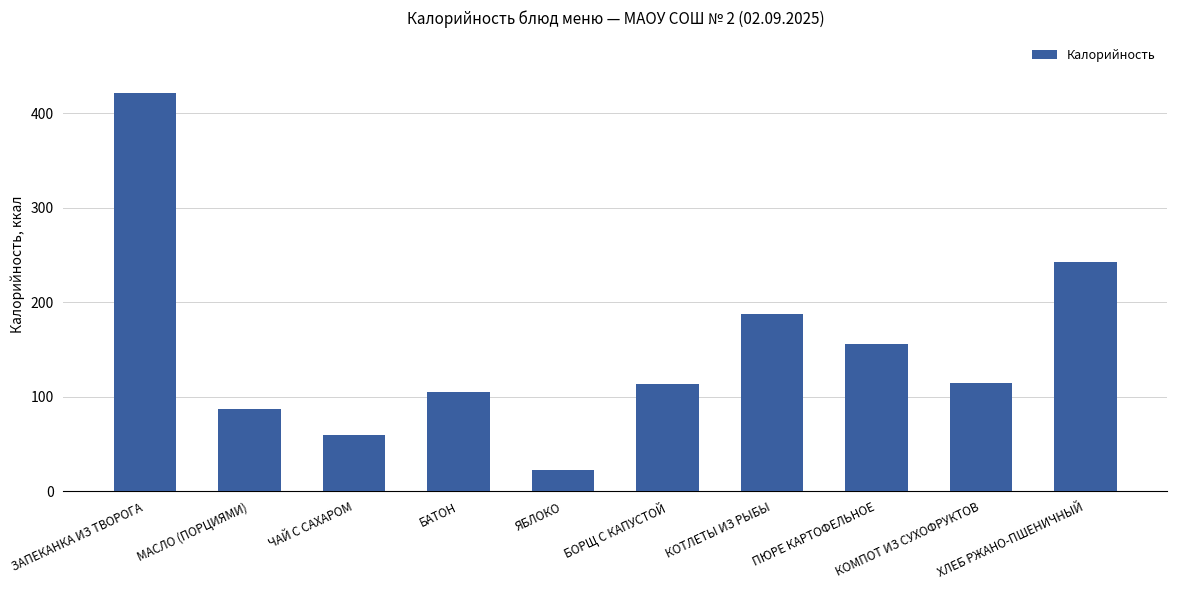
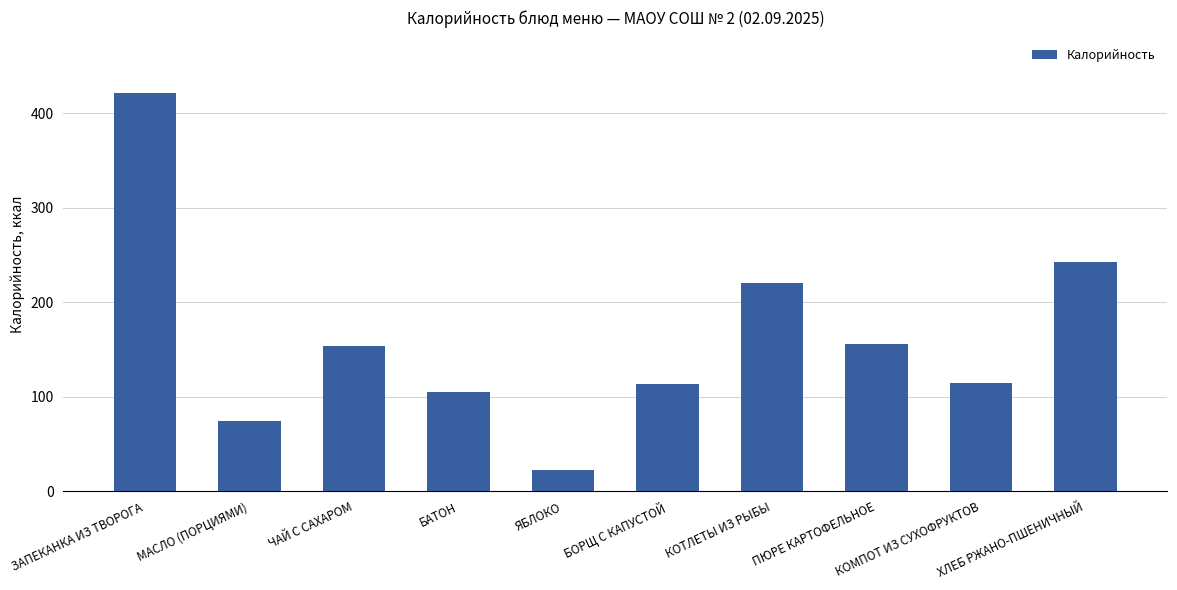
  {
    "ЗАПЕКАНКА ИЗ ТВОРОГА": 420,
-   "МАСЛО (ПОРЦИЯМИ)": 90,
-   "ЧАЙ С САХАРОМ": 60,
+   "МАСЛО (ПОРЦИЯМИ)": 70,
+   "ЧАЙ С САХАРОМ": 150,
    "БАТОН": 100,
    "ЯБЛОКО": 20,
    "БОРЩ С КАПУСТОЙ": 110,
-   "КОТЛЕТЫ ИЗ РЫБЫ": 190,
+   "КОТЛЕТЫ ИЗ РЫБЫ": 220,
    "ПЮРЕ КАРТОФЕЛЬНОЕ": 160,
    "КОМПОТ ИЗ СУХОФРУКТОВ": 120,
    "ХЛЕБ РЖАНО-ПШЕНИЧНЫЙ": 240
  }
